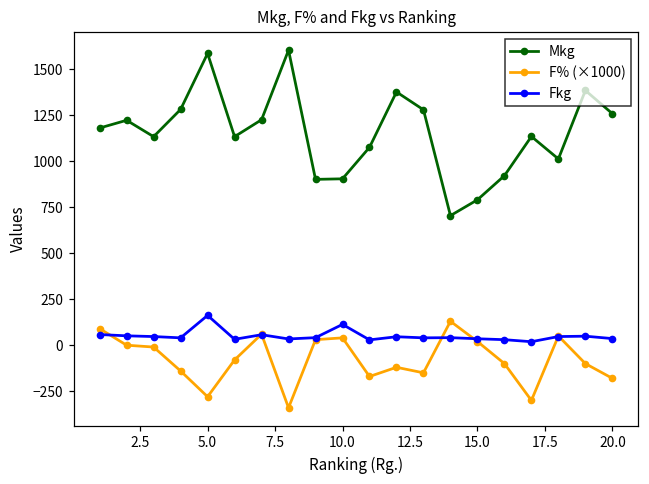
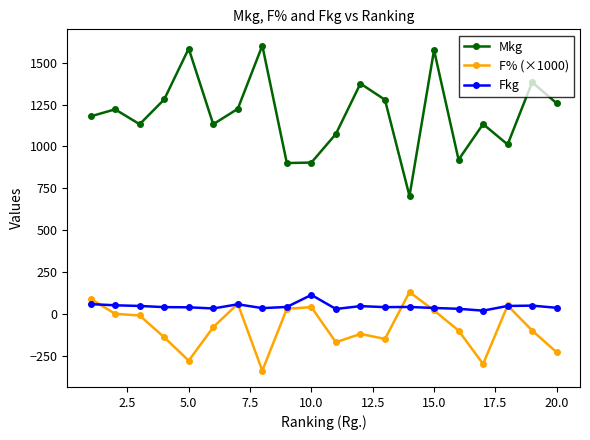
  {
    "Mkg": {
      "5.0": 1590,
      "10.0": 900,
-     "15.0": 790,
+     "15.0": 1580,
      "20.0": 1260
    },
    "F% (×1000)": {
      "5.0": -280,
      "10.0": 40,
-     "20.0": -180
+     "20.0": -230
    },
    "Fkg": {
-     "5.0": 160,
+     "5.0": 40,
      "10.0": 110,
      "20.0": 40
    }
  }
